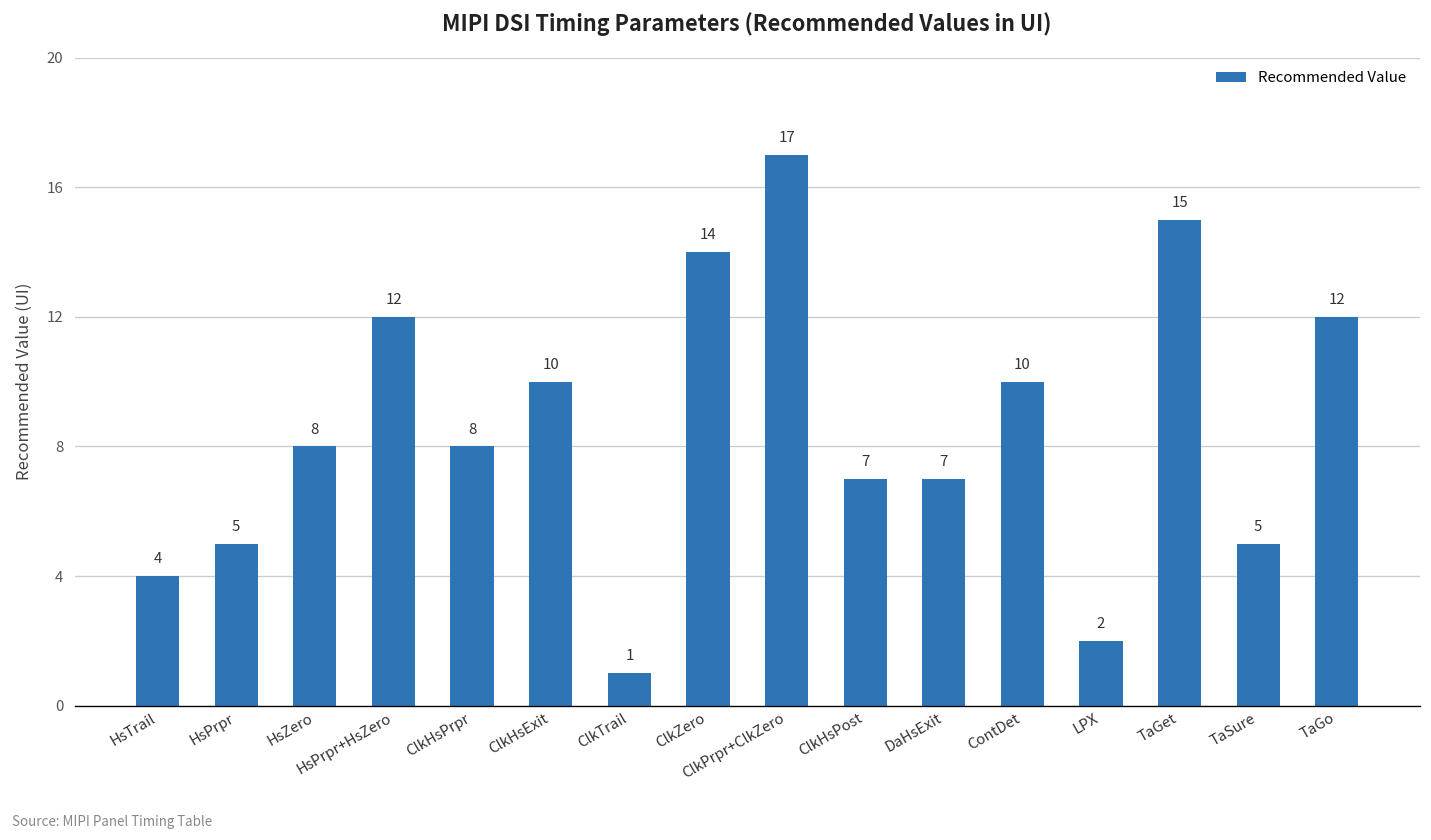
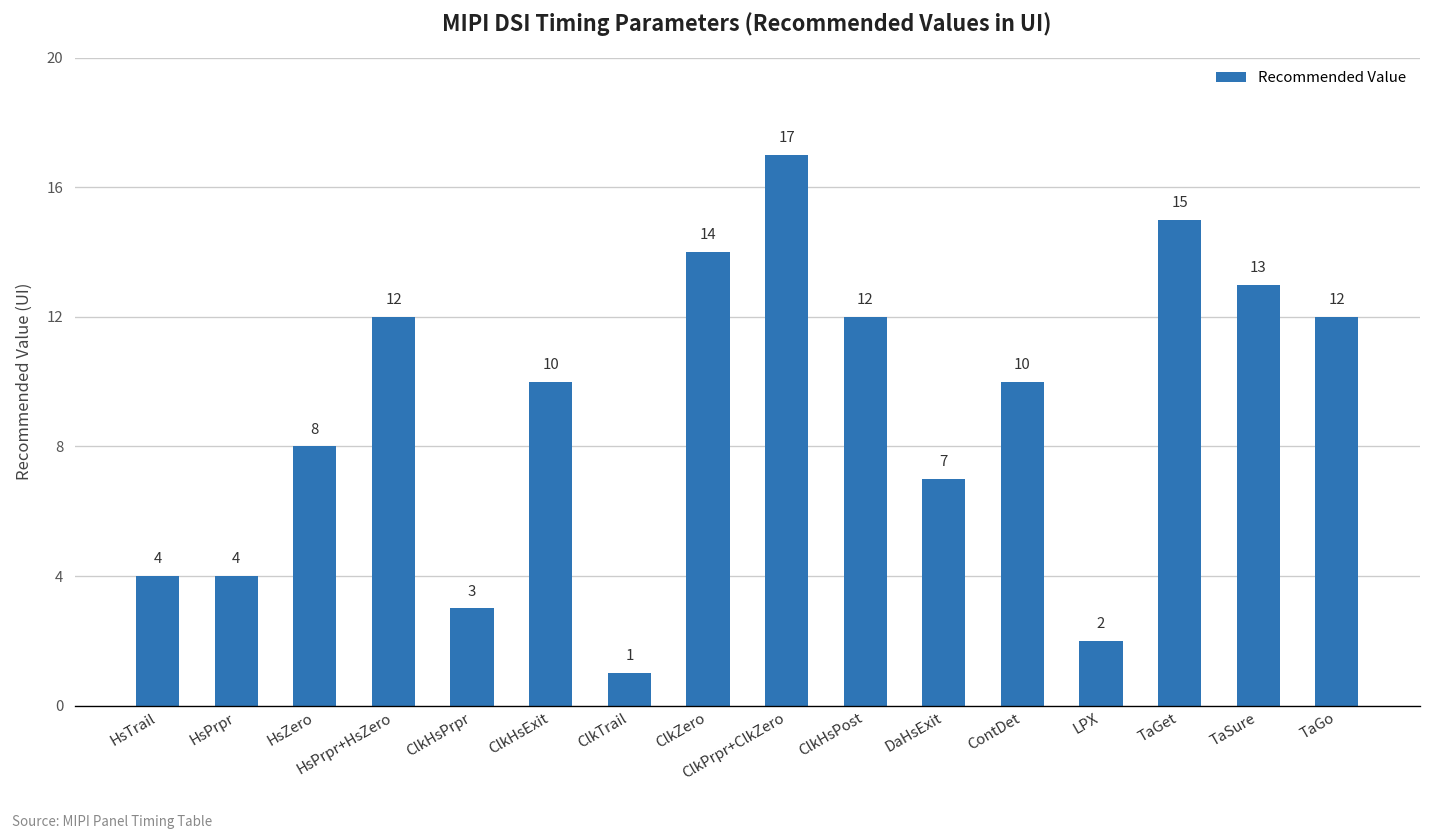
  {
    "HsTrail": 4,
-   "HsPrpr": 5,
+   "HsPrpr": 4,
    "HsZero": 8,
    "HsPrpr+HsZero": 12,
-   "ClkHsPrpr": 8,
+   "ClkHsPrpr": 3,
    "ClkHsExit": 10,
    "ClkTrail": 1,
    "ClkZero": 14,
    "ClkPrpr+ClkZero": 17,
-   "ClkHsPost": 7,
+   "ClkHsPost": 12,
    "DaHsExit": 7,
    "ContDet": 10,
    "LPX": 2,
    "TaGet": 15,
-   "TaSure": 5,
+   "TaSure": 13,
    "TaGo": 12
  }
